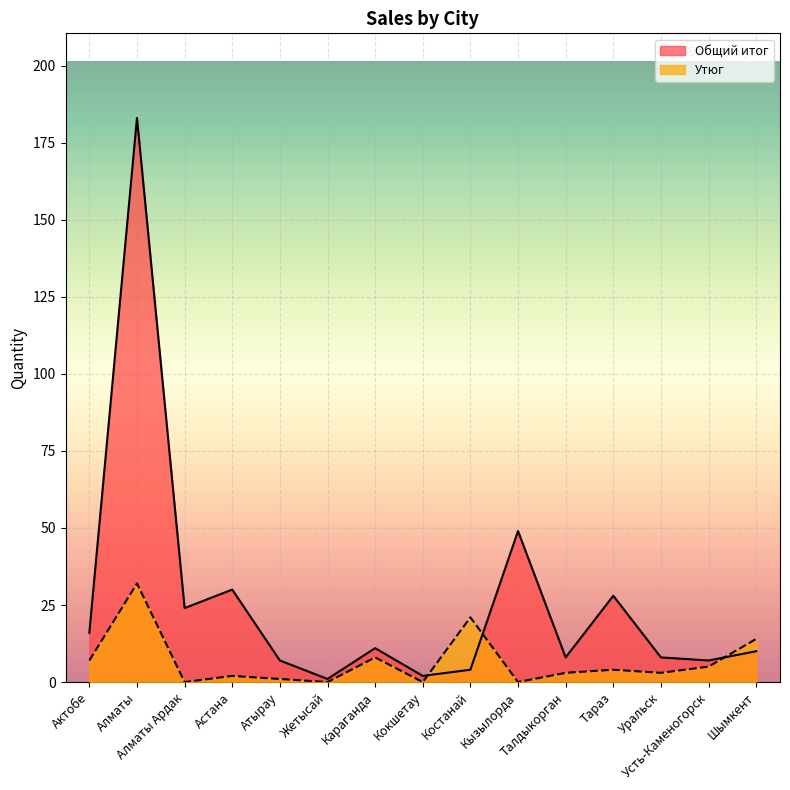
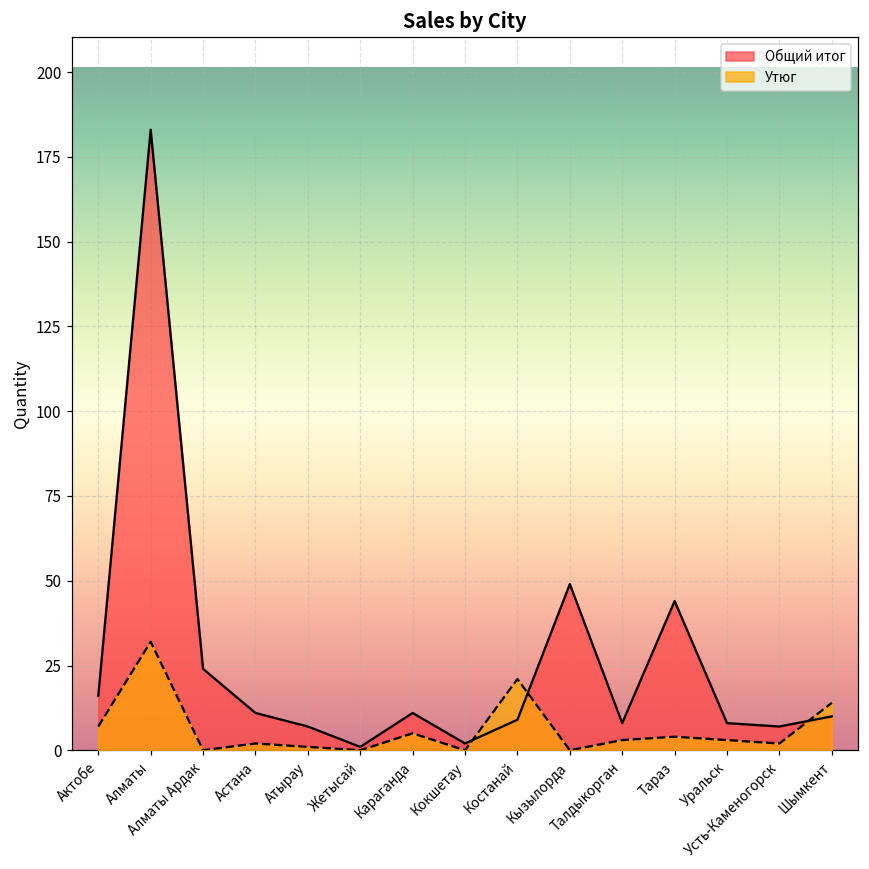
  {
    "Общий итог": {
      "Актобе": 16,
      "Алматы": 183,
      "Алматы Ардак": 24,
-     "Астана": 30,
+     "Астана": 11,
      "Атырау": 7,
      "Жетысай": 1,
      "Караганда": 11,
      "Кокшетау": 2,
-     "Костанай": 4,
+     "Костанай": 9,
      "Кызылорда": 49,
      "Талдыкорган": 8,
-     "Тараз": 28,
+     "Тараз": 44,
      "Уральск": 8,
      "Усть-Каменогорск": 7,
      "Шымкент": 10
    },
    "Утюг": {
      "Актобе": 7,
      "Алматы": 32,
      "Алматы Ардак": 0,
      "Астана": 2,
      "Атырау": 1,
      "Жетысай": 0,
-     "Караганда": 8,
+     "Караганда": 5,
      "Кокшетау": 0,
      "Костанай": 21,
      "Кызылорда": 0,
      "Талдыкорган": 3,
      "Тараз": 4,
      "Уральск": 3,
-     "Усть-Каменогорск": 5,
+     "Усть-Каменогорск": 2,
      "Шымкент": 14
    }
  }
